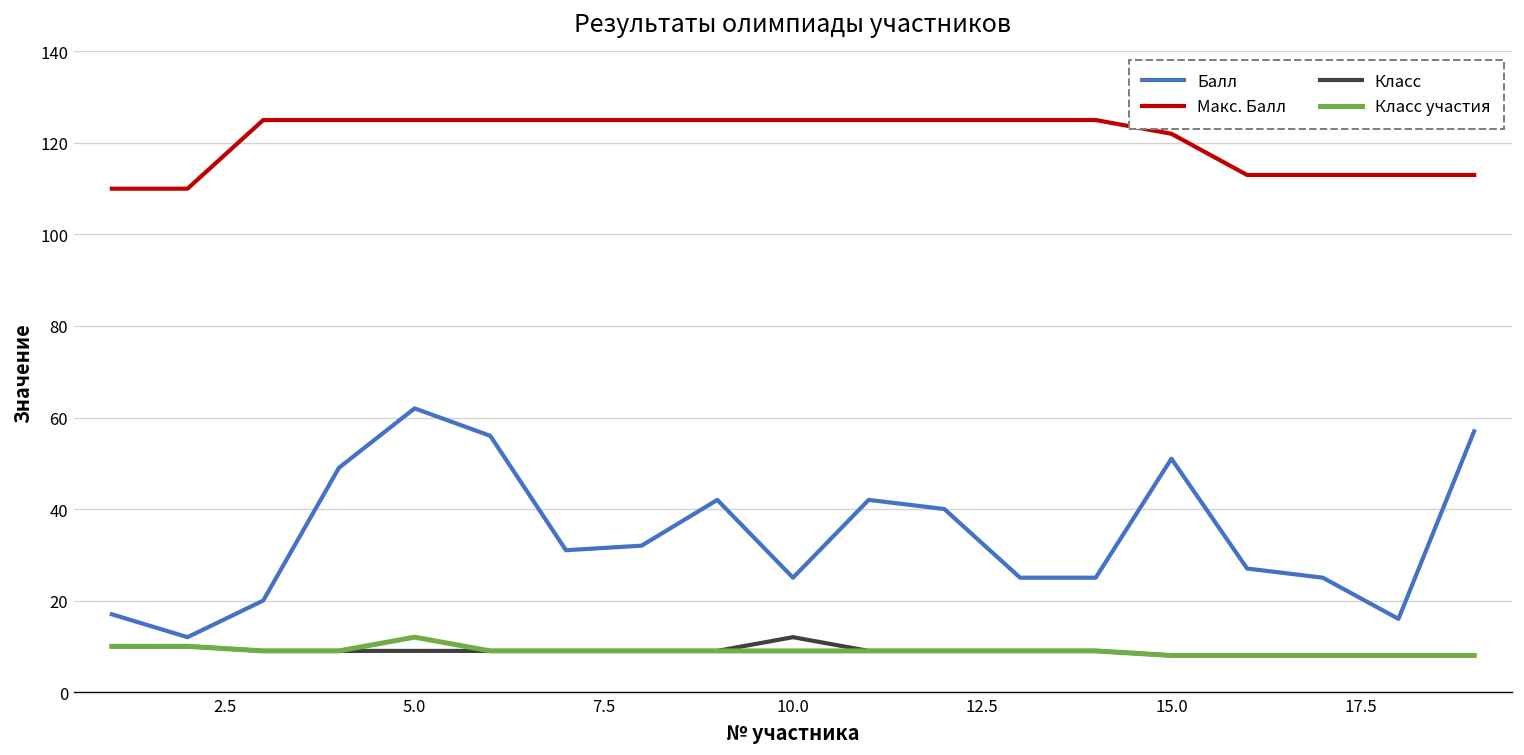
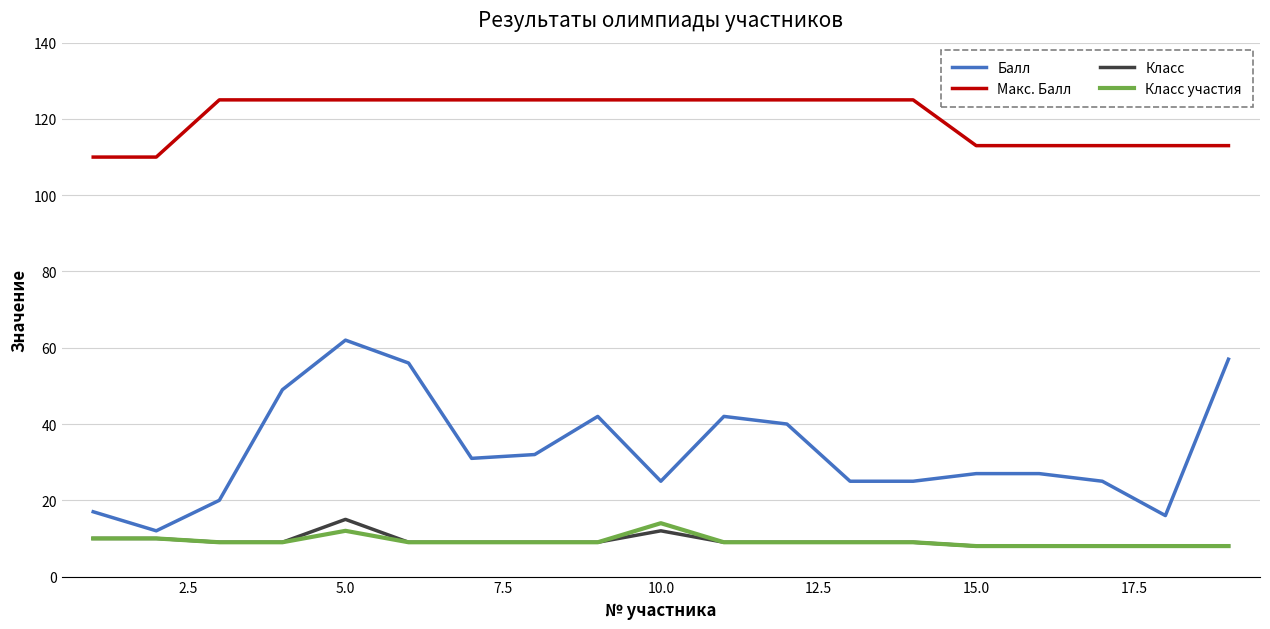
  {
    "Балл": {
      "5.0": 62,
      "10.0": 25,
-     "15.0": 51
+     "15.0": 27
    },
    "Макс. Балл": {
      "5.0": 125,
      "10.0": 125,
-     "15.0": 122
+     "15.0": 113
    },
    "Класс": {
-     "5.0": 9,
+     "5.0": 15,
      "10.0": 12
    },
    "Класс участия": {
      "5.0": 12,
-     "10.0": 9
+     "10.0": 14
    }
  }
